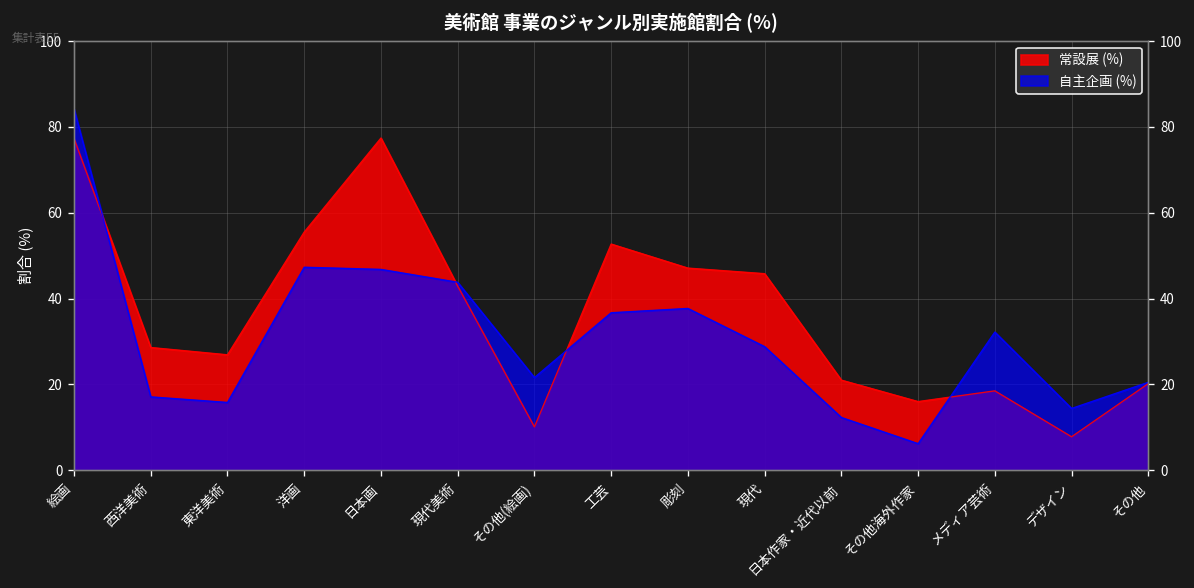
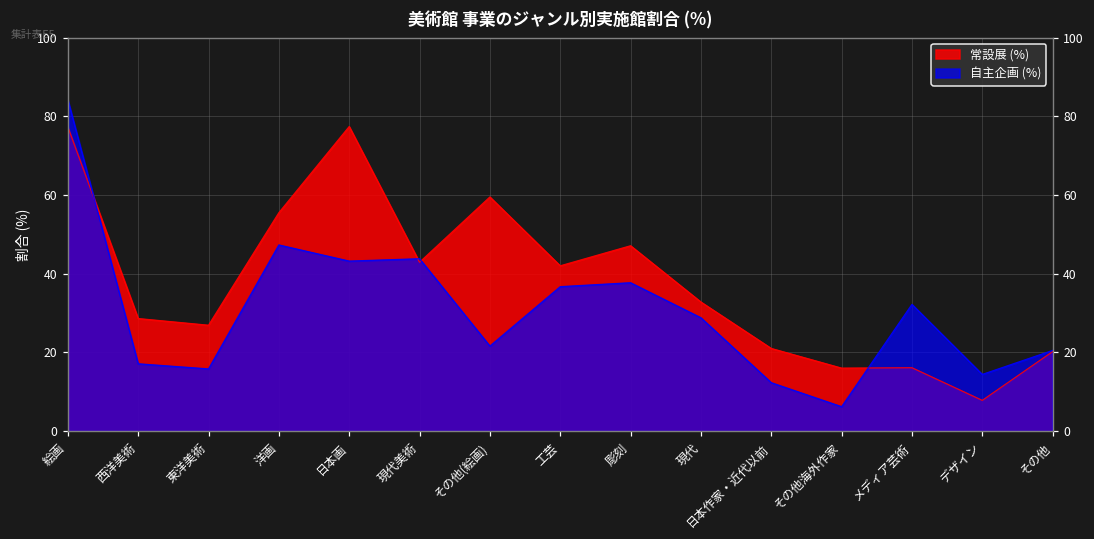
  {
    "常設展 (%)": {
      "絵画": 77,
      "西洋美術": 29,
      "東洋美術": 27,
      "洋画": 56,
      "日本画": 77,
      "現代美術": 43,
-     "その他(絵画)": 10,
-     "工芸": 53,
+     "その他(絵画)": 60,
+     "工芸": 42,
      "彫刻": 47,
-     "現代": 46,
+     "現代": 33,
      "日本作家・近代以前": 21,
      "その他海外作家": 16,
-     "メディア芸術": 19,
+     "メディア芸術": 16,
      "デザイン": 8
    },
    "自主企画 (%)": {
      "絵画": 84,
      "西洋美術": 17,
      "東洋美術": 16,
      "洋画": 47,
-     "日本画": 47,
+     "日本画": 43,
      "現代美術": 44,
      "その他(絵画)": 22,
      "工芸": 37,
      "彫刻": 38,
      "現代": 29,
      "日本作家・近代以前": 12,
      "その他海外作家": 6,
      "メディア芸術": 32,
      "デザイン": 14
    }
  }
